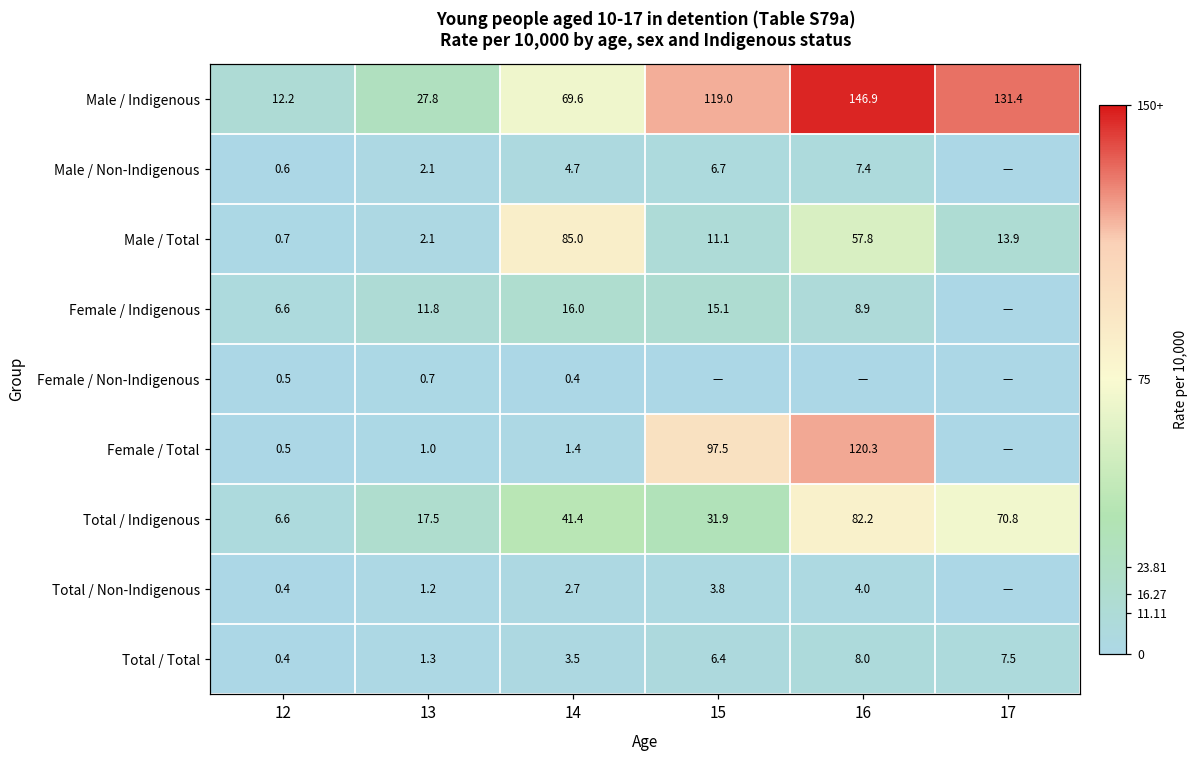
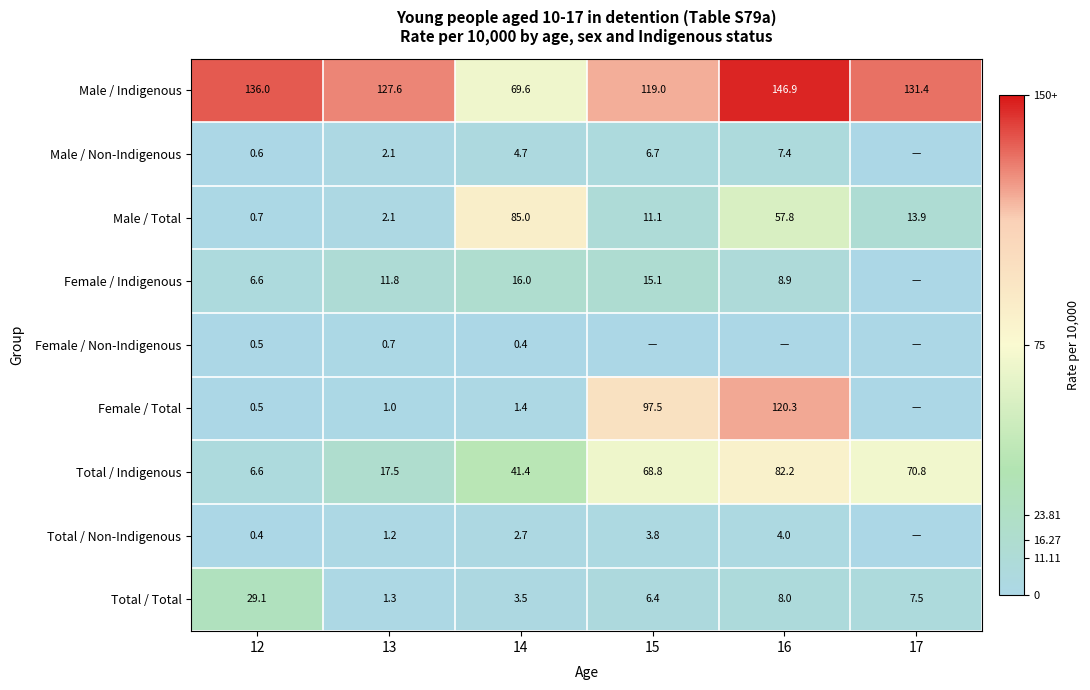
  {
    "Male / Indigenous": {
-     "12": 12.2,
-     "13": 27.8,
+     "12": 136.0,
+     "13": 127.6,
      "14": 69.6,
      "15": 119.0,
      "16": 146.9,
      "17": 131.4
    },
    "Male / Non-Indigenous": {
      "12": 0.6,
      "13": 2.1,
      "14": 4.7,
      "15": 6.7,
      "16": 7.4
    },
    "Male / Total": {
      "12": 0.7,
      "13": 2.1,
      "14": 85.0,
      "15": 11.1,
      "16": 57.8,
      "17": 13.9
    },
    "Female / Indigenous": {
      "12": 6.6,
      "13": 11.8,
      "14": 16.0,
      "15": 15.1,
      "16": 8.9
    },
    "Female / Non-Indigenous": {
      "12": 0.5,
      "13": 0.7,
      "14": 0.4
    },
    "Female / Total": {
      "12": 0.5,
      "13": 1.0,
      "14": 1.4,
      "15": 97.5,
      "16": 120.3
    },
    "Total / Indigenous": {
      "12": 6.6,
      "13": 17.5,
      "14": 41.4,
-     "15": 31.9,
+     "15": 68.8,
      "16": 82.2,
      "17": 70.8
    },
    "Total / Non-Indigenous": {
      "12": 0.4,
      "13": 1.2,
      "14": 2.7,
      "15": 3.8,
      "16": 4.0
    },
    "Total / Total": {
-     "12": 0.4,
+     "12": 29.1,
      "13": 1.3,
      "14": 3.5,
      "15": 6.4,
      "16": 8.0,
      "17": 7.5
    }
  }
